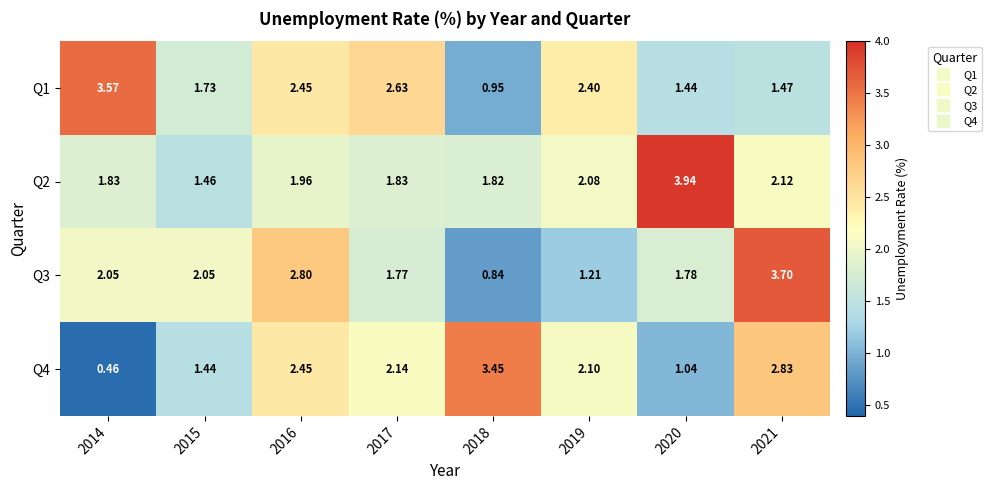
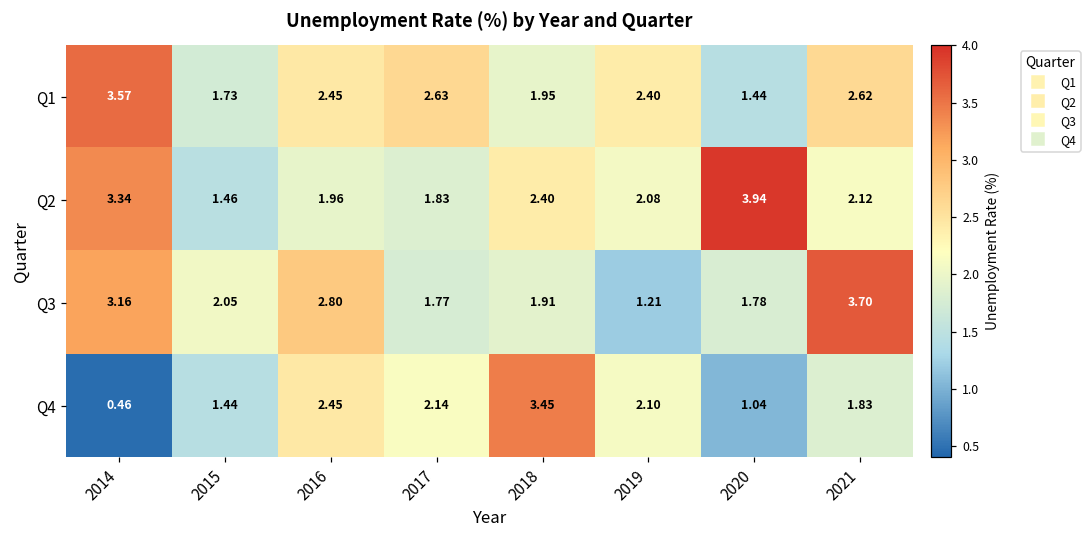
  {
    "Q1": {
      "2014": 3.57,
      "2015": 1.73,
      "2016": 2.45,
      "2017": 2.63,
-     "2018": 0.95,
+     "2018": 1.95,
      "2019": 2.40,
      "2020": 1.44,
-     "2021": 1.47
+     "2021": 2.62
    },
    "Q2": {
-     "2014": 1.83,
+     "2014": 3.34,
      "2015": 1.46,
      "2016": 1.96,
      "2017": 1.83,
-     "2018": 1.82,
+     "2018": 2.40,
      "2019": 2.08,
      "2020": 3.94,
      "2021": 2.12
    },
    "Q3": {
-     "2014": 2.05,
+     "2014": 3.16,
      "2015": 2.05,
      "2016": 2.80,
      "2017": 1.77,
-     "2018": 0.84,
+     "2018": 1.91,
      "2019": 1.21,
      "2020": 1.78,
      "2021": 3.70
    },
    "Q4": {
      "2014": 0.46,
      "2015": 1.44,
      "2016": 2.45,
      "2017": 2.14,
      "2018": 3.45,
      "2019": 2.10,
      "2020": 1.04,
-     "2021": 2.83
+     "2021": 1.83
    }
  }
